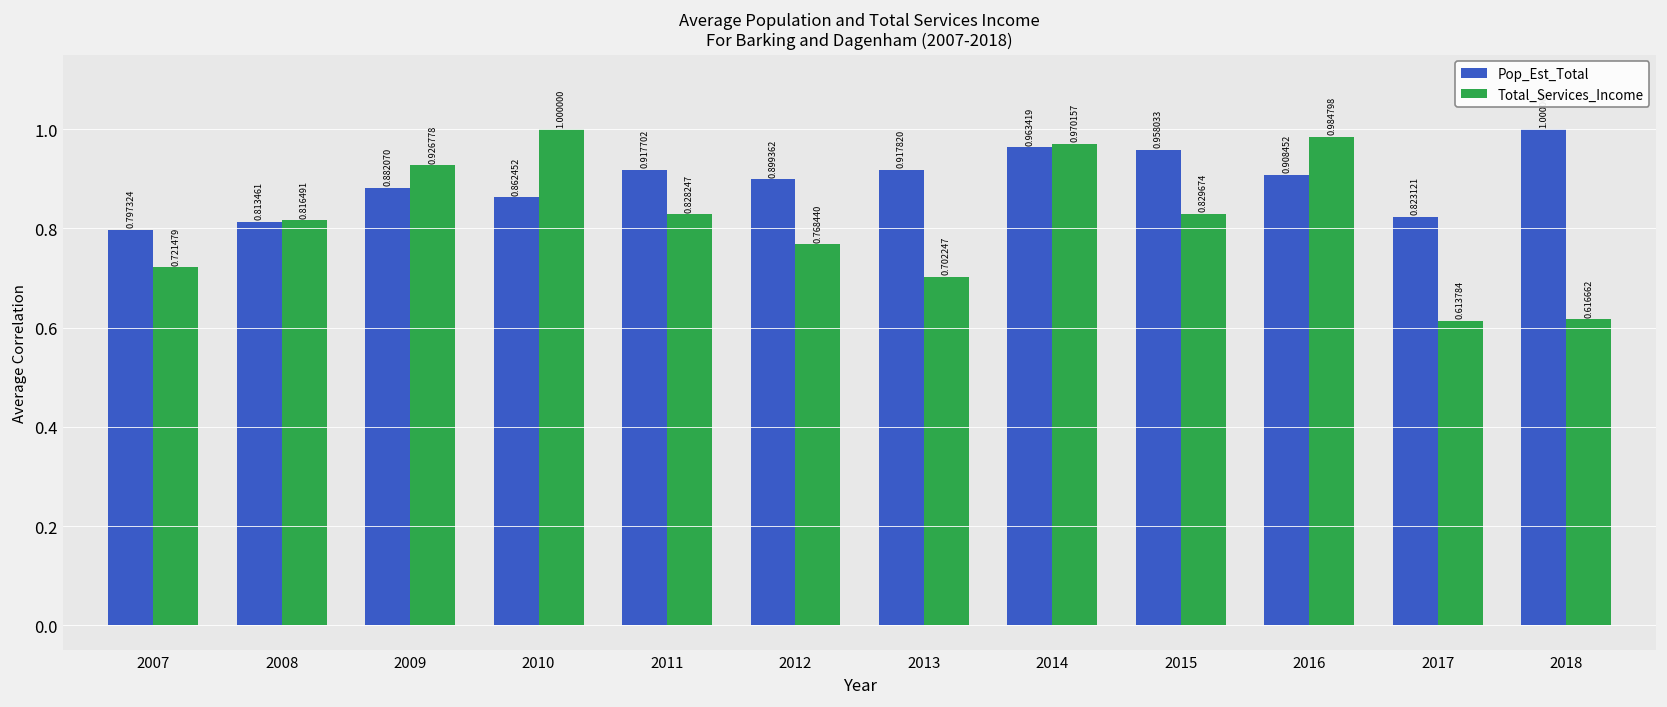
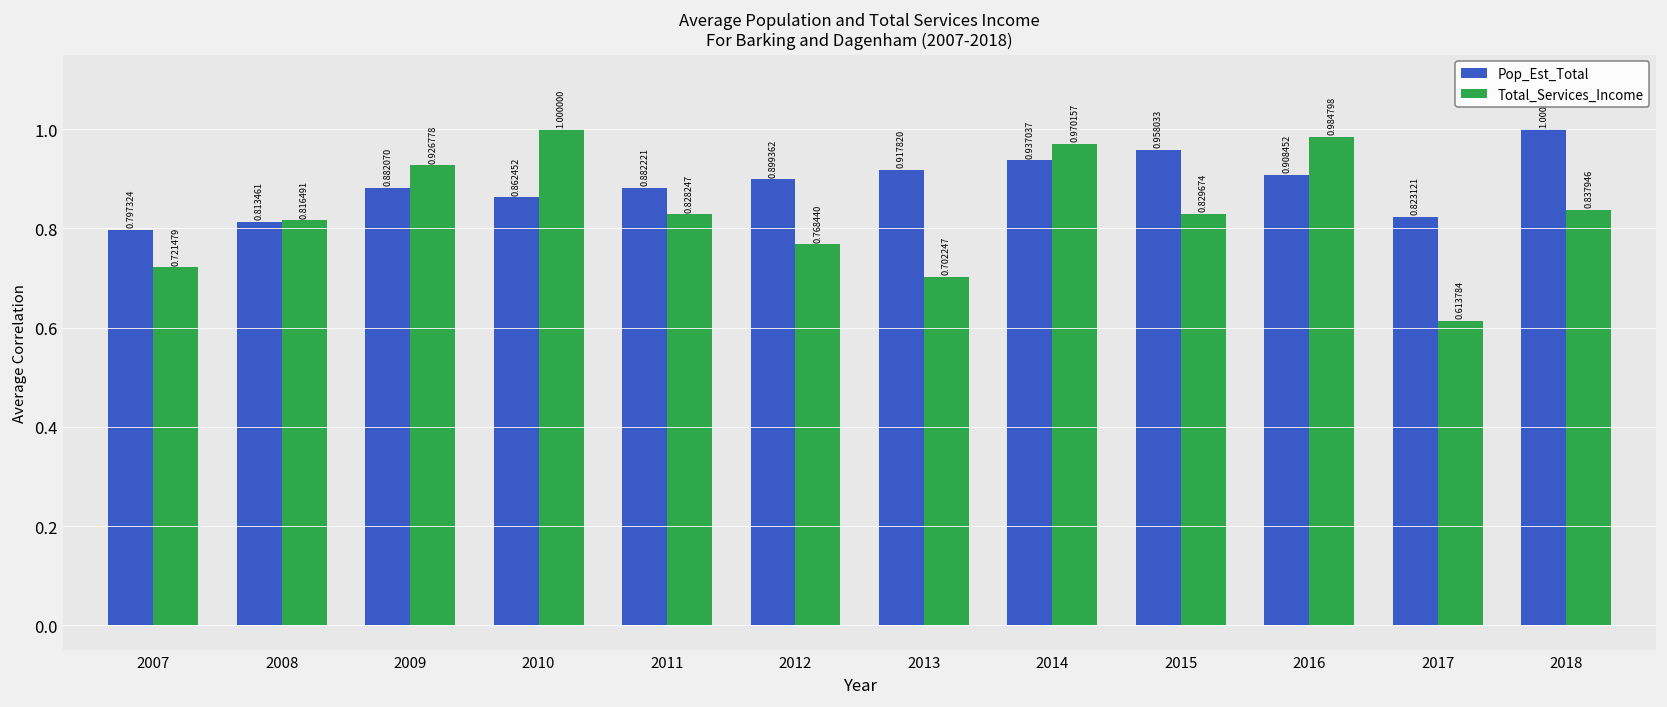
  {
    "Pop_Est_Total": {
      "2007": 0.797324,
      "2008": 0.813461,
      "2009": 0.882070,
      "2010": 0.862452,
-     "2011": 0.917702,
+     "2011": 0.882221,
      "2012": 0.899362,
      "2013": 0.917820,
-     "2014": 0.963419,
+     "2014": 0.937037,
      "2015": 0.958033,
      "2016": 0.908452,
      "2017": 0.823121
    },
    "Total_Services_Income": {
      "2007": 0.721479,
      "2008": 0.816491,
      "2009": 0.926778,
      "2010": 1.000000,
      "2011": 0.828247,
      "2012": 0.768440,
      "2013": 0.702247,
      "2014": 0.970157,
      "2015": 0.829674,
      "2016": 0.984798,
      "2017": 0.613784,
-     "2018": 0.616662
+     "2018": 0.837946
    }
  }
